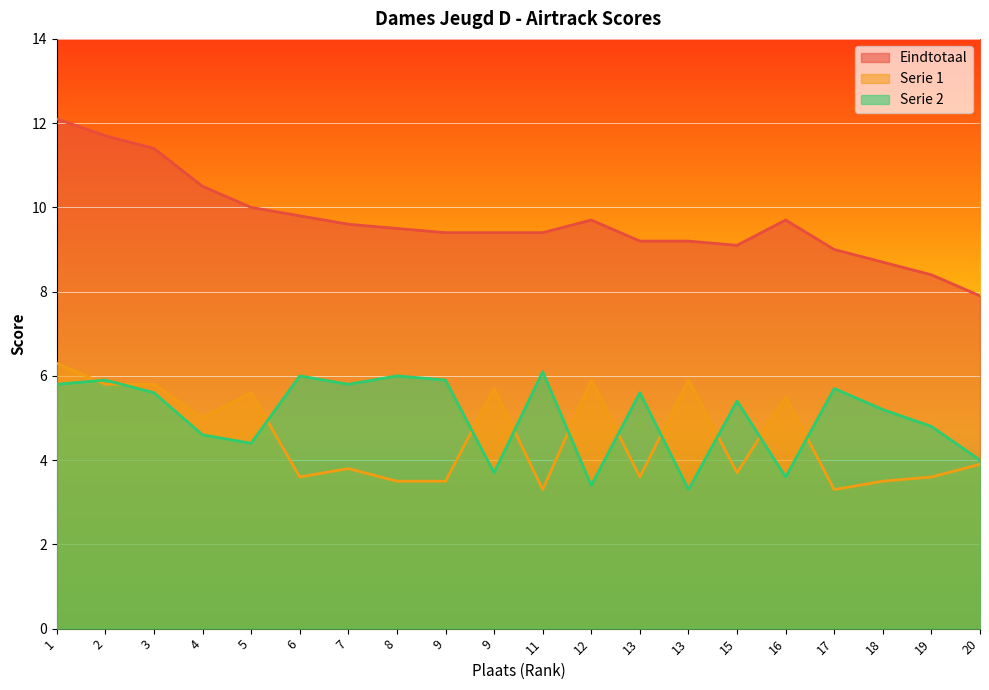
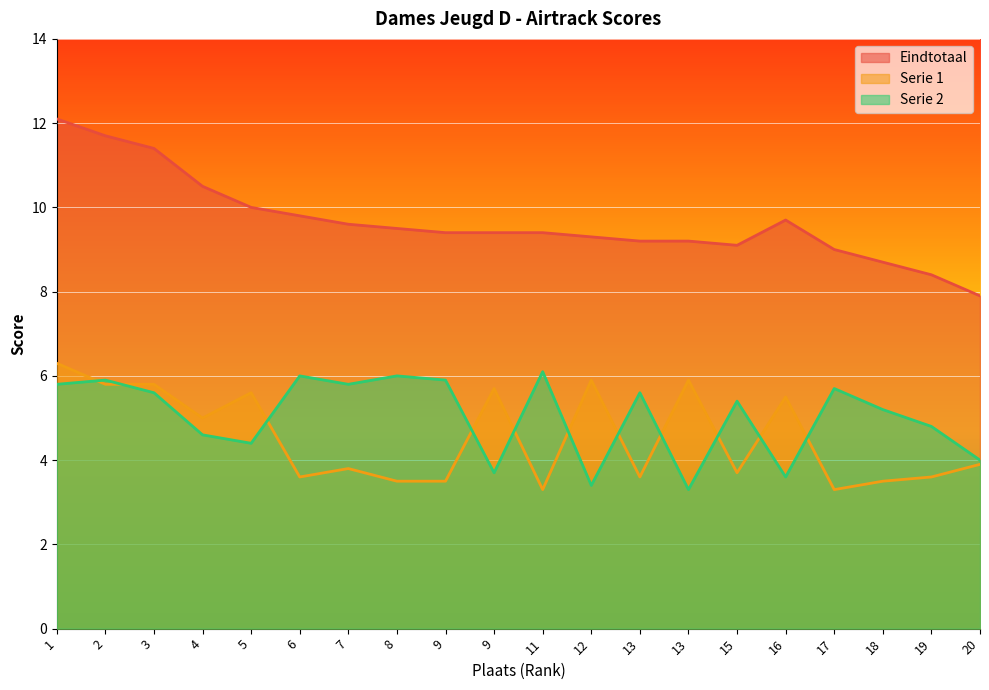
  {
    "Eindtotaal": {
      "1": 12.1,
      "2": 11.7,
      "3": 11.4,
      "4": 10.5,
      "5": 10.0,
      "6": 9.8,
      "7": 9.6,
      "8": 9.5,
      "11": 9.4,
-     "12": 9.7,
+     "12": 9.3,
      "15": 9.1,
      "16": 9.7,
      "17": 9.0,
      "18": 8.7,
      "19": 8.4,
      "20": 7.9
    },
    "Serie 1": {
      "1": 6.3,
      "2": 5.8,
      "3": 5.8,
      "4": 5.0,
      "5": 5.6,
      "6": 3.6,
      "7": 3.8,
      "8": 3.5,
      "11": 3.3,
      "12": 5.9,
      "15": 3.7,
      "16": 5.5,
      "17": 3.3,
      "18": 3.5,
      "19": 3.6,
      "20": 3.9
    },
    "Serie 2": {
      "1": 5.8,
      "2": 5.9,
      "3": 5.6,
      "4": 4.6,
      "5": 4.4,
      "6": 6.0,
      "7": 5.8,
      "8": 6.0,
      "11": 6.1,
      "12": 3.4,
      "15": 5.4,
      "16": 3.6,
      "17": 5.7,
      "18": 5.2,
      "19": 4.8,
      "20": 4.0
    }
  }
